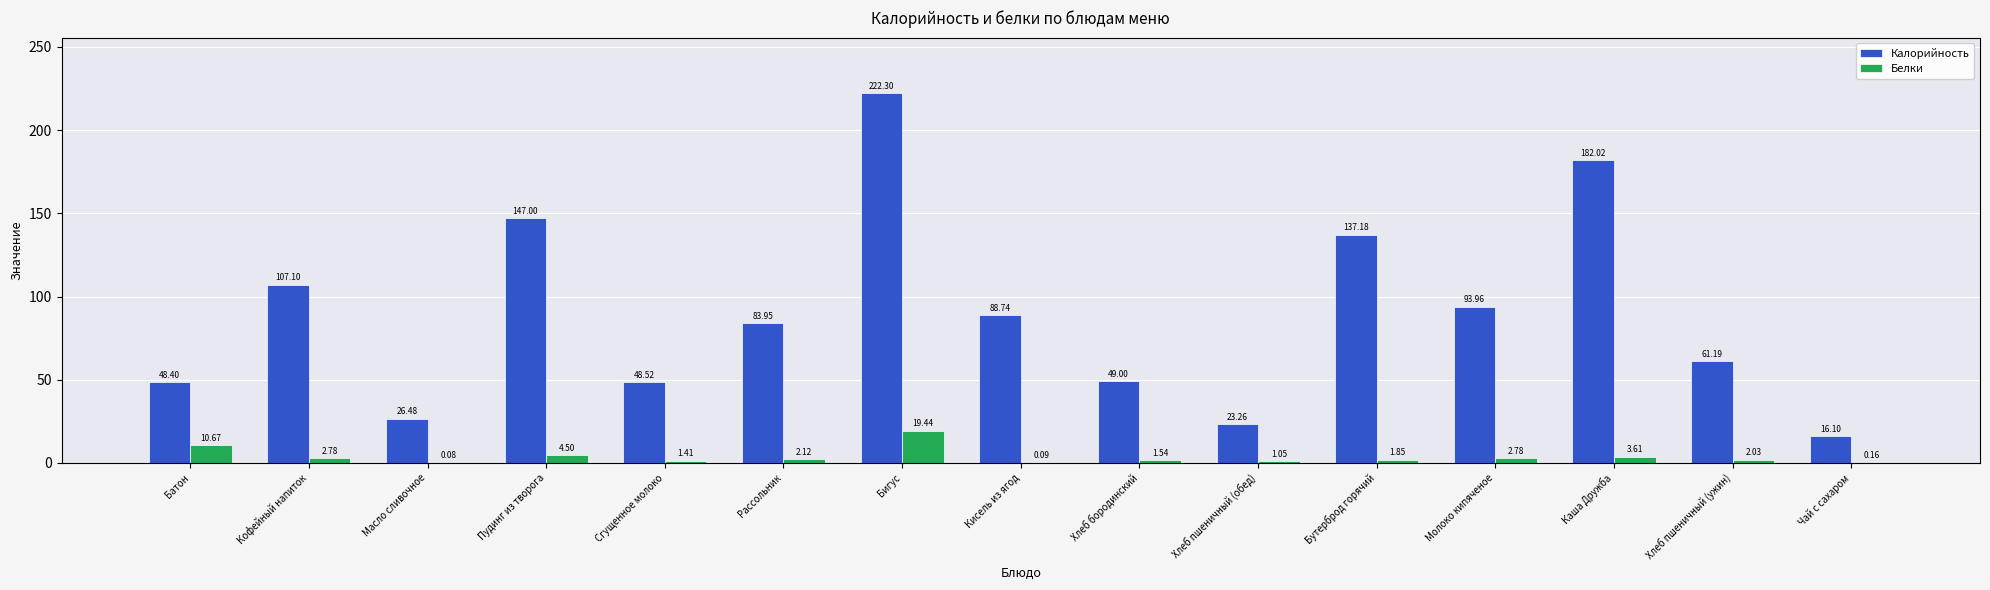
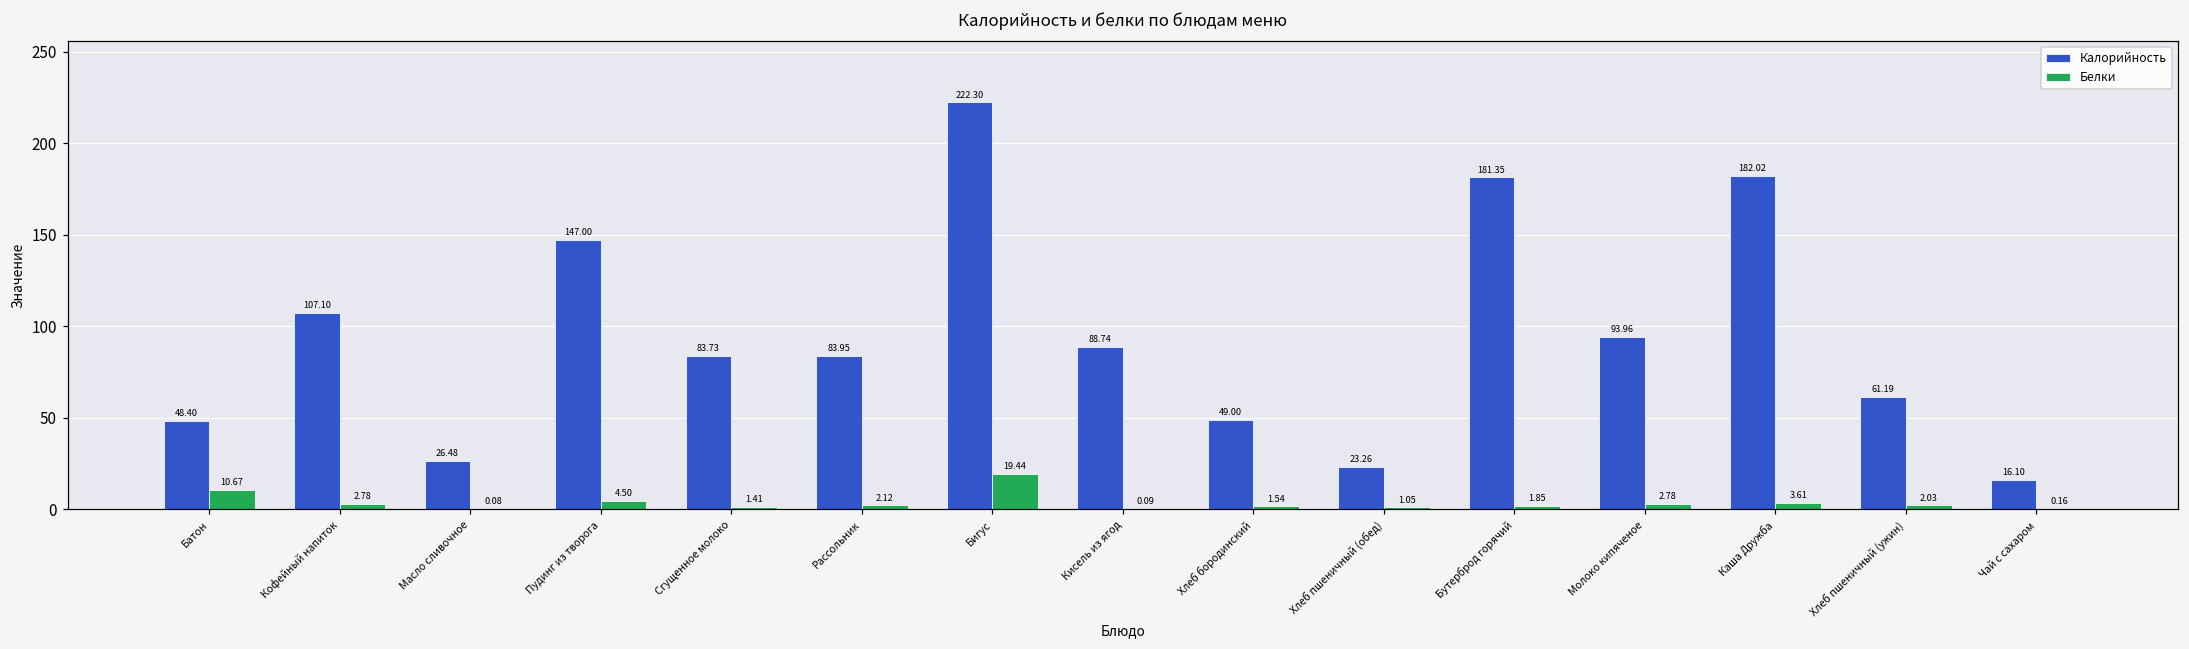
  {
    "Калорийность": {
      "Батон": 48.40,
      "Кофейный напиток": 107.10,
      "Масло сливочное": 26.48,
      "Пудинг из творога": 147.00,
-     "Сгущенное молоко": 48.52,
+     "Сгущенное молоко": 83.73,
      "Рассольник": 83.95,
      "Бигус": 222.30,
      "Кисель из ягод": 88.74,
      "Хлеб бородинский": 49.00,
      "Хлеб пшеничный (обед)": 23.26,
-     "Бутерброд горячий": 137.18,
+     "Бутерброд горячий": 181.35,
      "Молоко кипяченое": 93.96,
      "Каша Дружба": 182.02,
      "Хлеб пшеничный (ужин)": 61.19,
      "Чай с сахаром": 16.10
    },
    "Белки": {
      "Батон": 10.67,
      "Кофейный напиток": 2.78,
      "Масло сливочное": 0.08,
      "Пудинг из творога": 4.50,
      "Сгущенное молоко": 1.41,
      "Рассольник": 2.12,
      "Бигус": 19.44,
      "Кисель из ягод": 0.09,
      "Хлеб бородинский": 1.54,
      "Хлеб пшеничный (обед)": 1.05,
      "Бутерброд горячий": 1.85,
      "Молоко кипяченое": 2.78,
      "Каша Дружба": 3.61,
      "Хлеб пшеничный (ужин)": 2.03,
      "Чай с сахаром": 0.16
    }
  }
